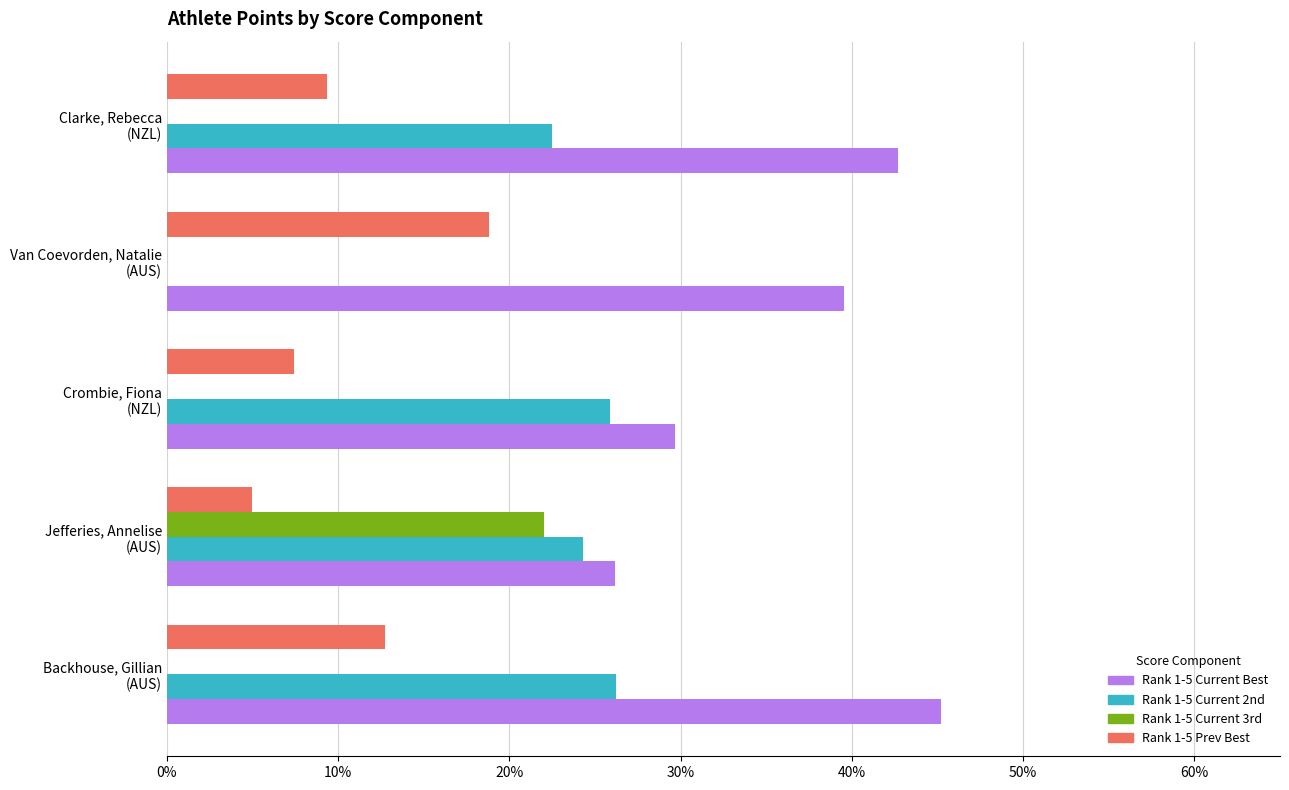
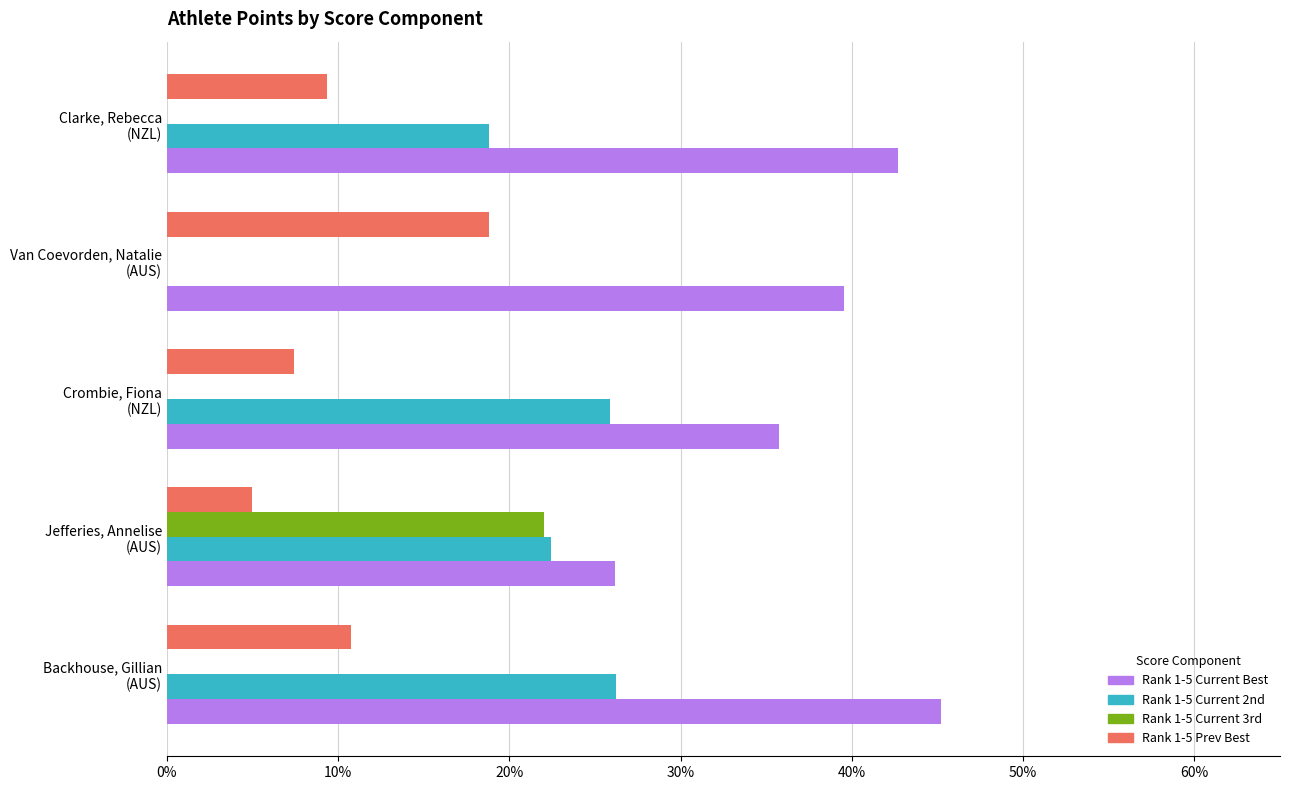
  {
    "Rank 1-5 Current Best": {
      "Clarke, Rebecca (NZL)": "42.7%",
      "Van Coevorden, Natalie (AUS)": "39.5%",
-     "Crombie, Fiona (NZL)": "29.7%",
+     "Crombie, Fiona (NZL)": "35.8%",
      "Jefferies, Annelise (AUS)": "26.2%",
      "Backhouse, Gillian (AUS)": "45.2%"
    },
    "Rank 1-5 Current 2nd": {
-     "Clarke, Rebecca (NZL)": "22.5%",
+     "Clarke, Rebecca (NZL)": "18.8%",
      "Van Coevorden, Natalie (AUS)": "0.0%",
      "Crombie, Fiona (NZL)": "25.9%",
-     "Jefferies, Annelise (AUS)": "24.3%",
+     "Jefferies, Annelise (AUS)": "22.4%",
      "Backhouse, Gillian (AUS)": "26.2%"
    },
    "Rank 1-5 Current 3rd": {
      "Clarke, Rebecca (NZL)": "0.0%",
      "Van Coevorden, Natalie (AUS)": "0.0%",
      "Crombie, Fiona (NZL)": "0.0%",
      "Jefferies, Annelise (AUS)": "22.0%",
      "Backhouse, Gillian (AUS)": "0.0%"
    },
    "Rank 1-5 Prev Best": {
      "Clarke, Rebecca (NZL)": "9.3%",
      "Van Coevorden, Natalie (AUS)": "18.8%",
      "Crombie, Fiona (NZL)": "7.4%",
      "Jefferies, Annelise (AUS)": "5.0%",
-     "Backhouse, Gillian (AUS)": "12.8%"
+     "Backhouse, Gillian (AUS)": "10.8%"
    }
  }
